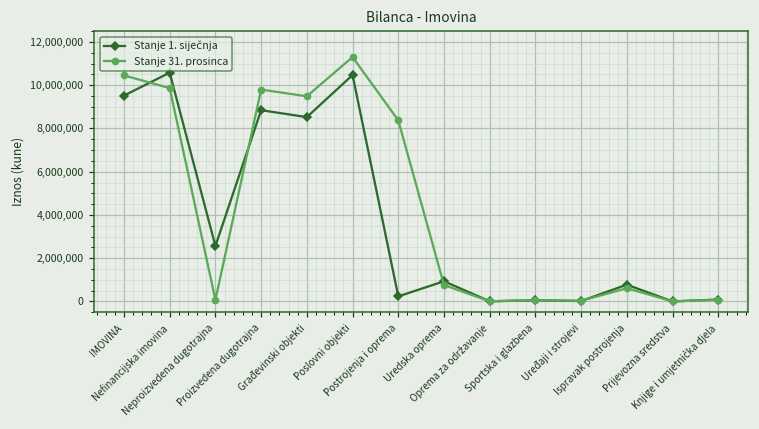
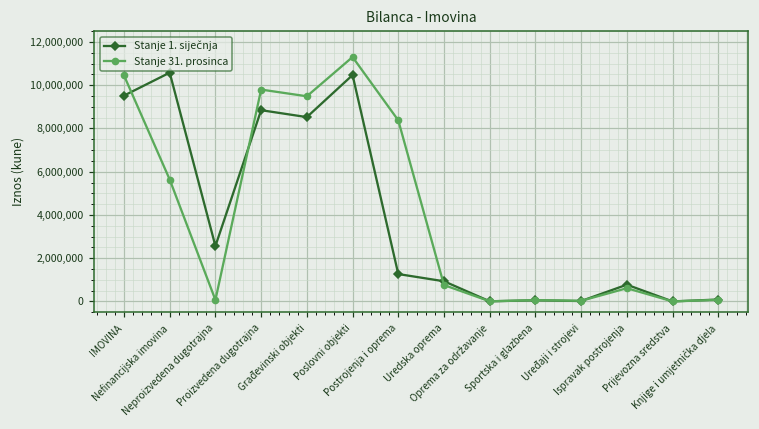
  {
    "Stanje 1. siječnja": {
      "IMOVINA": "9,500,000",
      "Neproizvedena dugotrajna": "2,600,000",
      "Proizvedena dugotrajna": "8,800,000",
      "Građevinski objekti": "8,500,000",
      "Poslovni objekti": "10,500,000",
-     "Postrojenja i oprema": "200,000",
+     "Postrojenja i oprema": "1,300,000",
      "Uredska oprema": "900,000",
      "Ispravak postrojenja": "800,000"
    },
    "Stanje 31. prosinca": {
      "IMOVINA": "10,500,000",
-     "Nefinancijska imovina": "9,900,000",
+     "Nefinancijska imovina": "5,600,000",
      "Neproizvedena dugotrajna": "100,000",
      "Proizvedena dugotrajna": "9,800,000",
      "Građevinski objekti": "9,500,000",
      "Poslovni objekti": "11,300,000",
      "Postrojenja i oprema": "8,400,000",
      "Uredska oprema": "800,000",
      "Ispravak postrojenja": "600,000"
    }
  }
